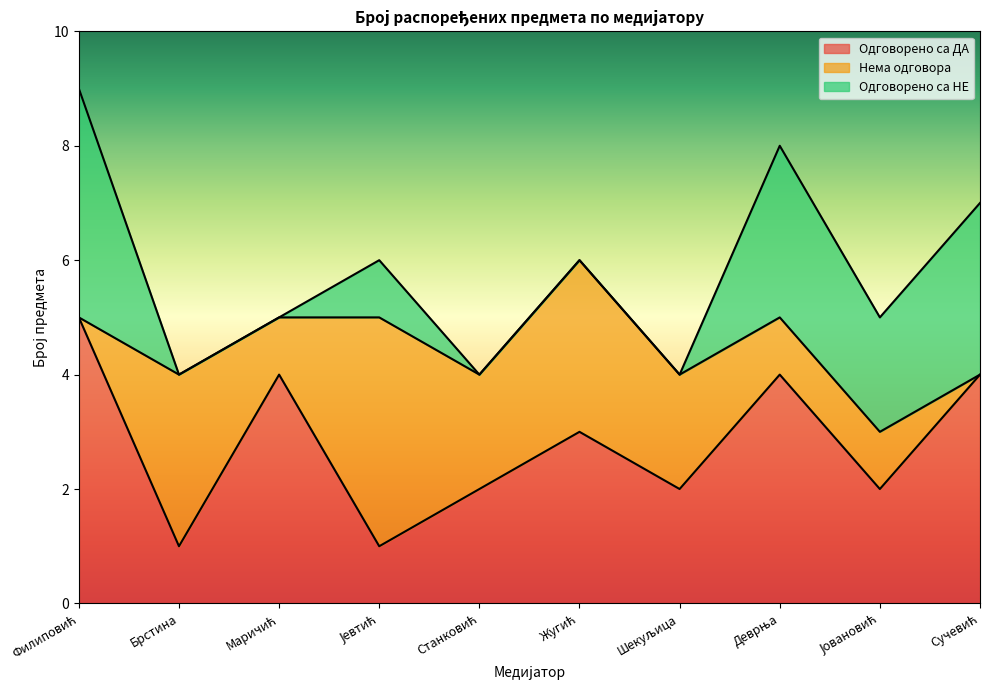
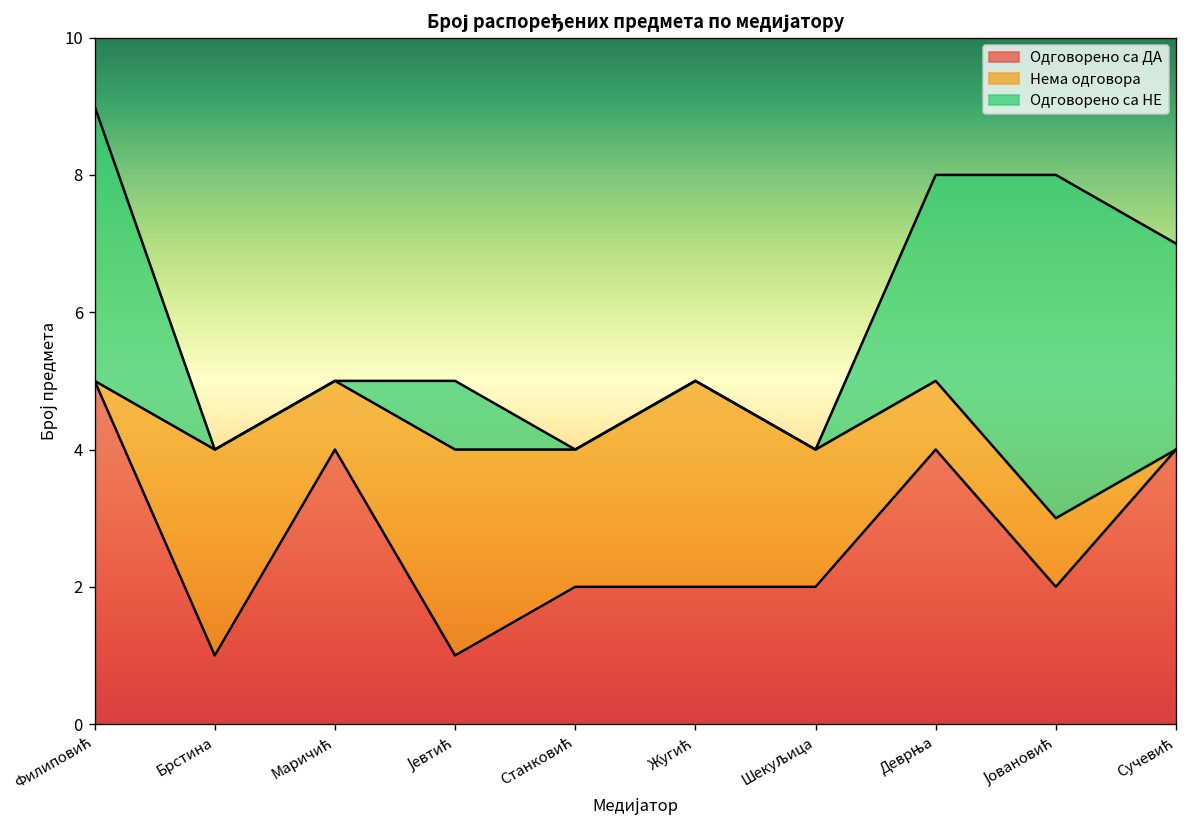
  {
    "Одговорено са ДА": {
      "Брстина": 1,
      "Маричић": 4,
      "Јевтић": 1,
      "Станковић": 2,
-     "Жугић": 3,
+     "Жугић": 2,
      "Шекуљица": 2,
      "Деврња": 4,
      "Јовановић": 2
    },
    "Нема одговора": {
-     "Јевтић": 4,
+     "Јевтић": 3,
      "Деврња": 5,
      "Јовановић": 3
    },
    "Одговорено са НЕ": {
      "Филиповић": 4,
      "Јевтић": 1,
      "Деврња": 3,
-     "Јовановић": 2,
+     "Јовановић": 5,
      "Сучевић": 3
    }
  }
